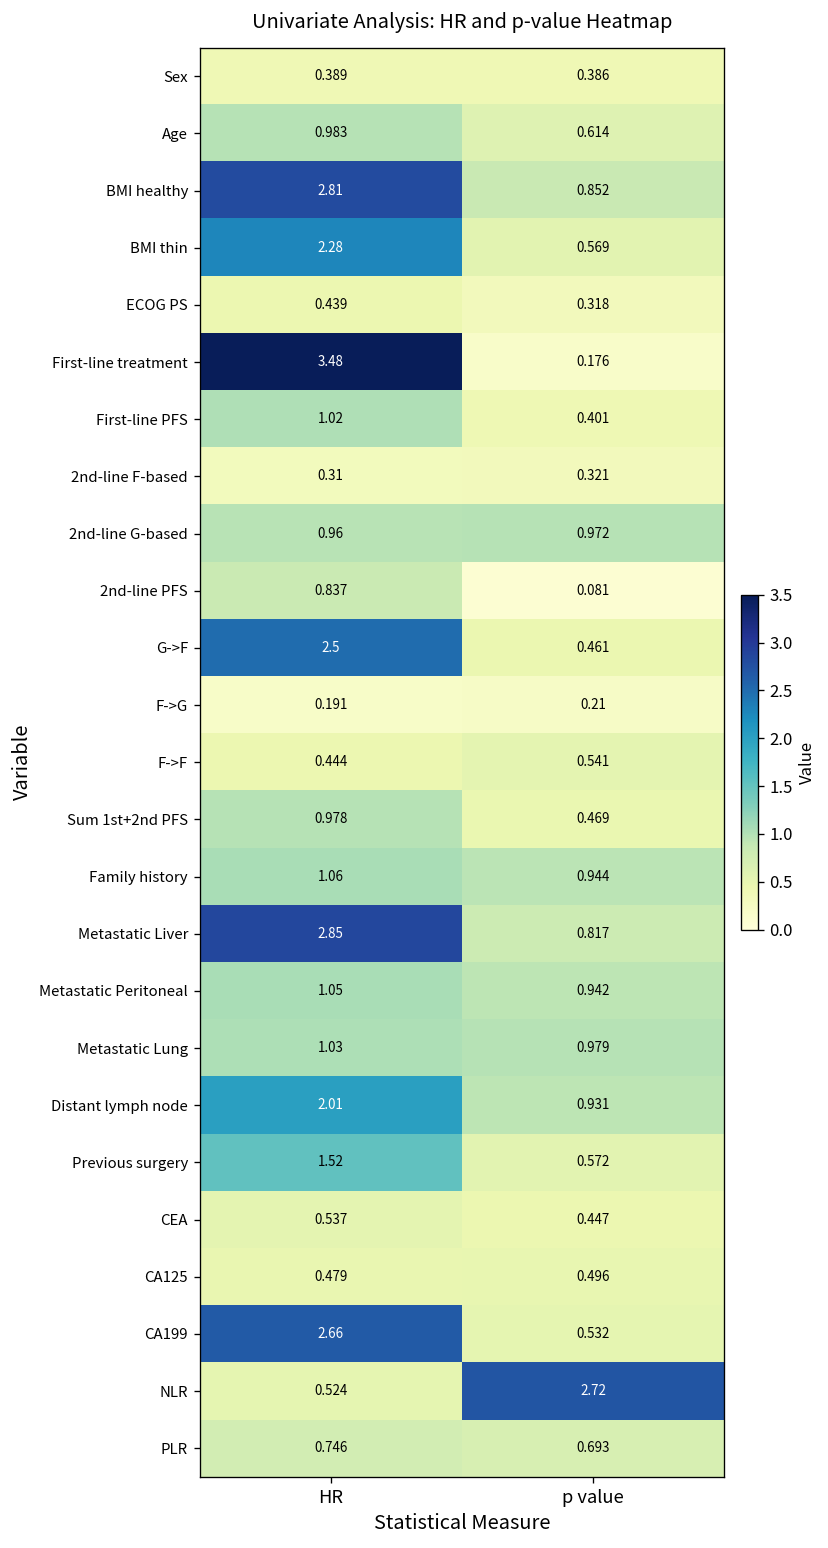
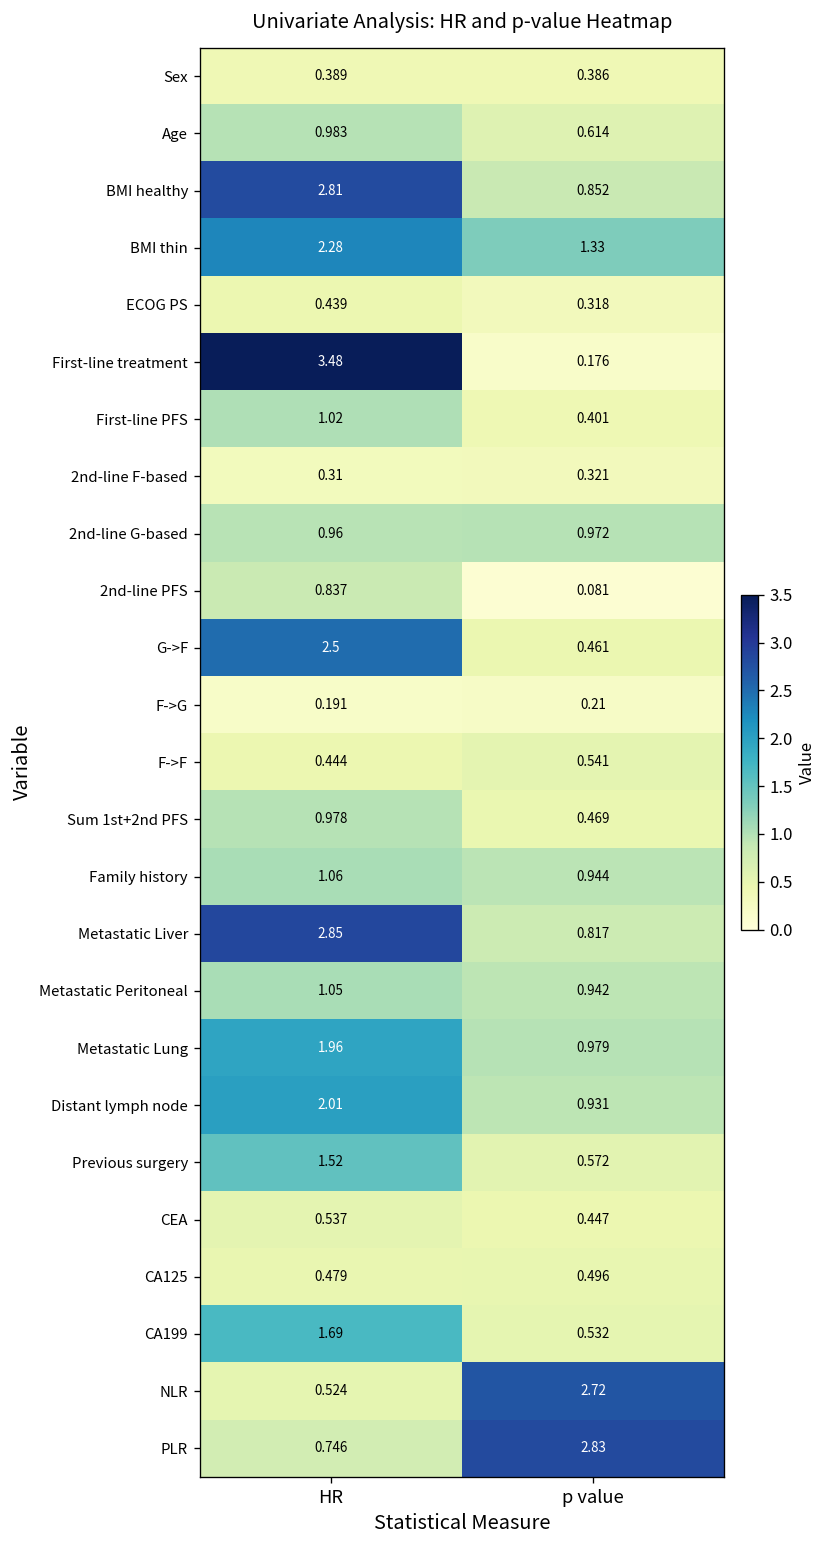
  {
    "Sex": {
      "HR": 0.389,
      "p value": 0.386
    },
    "Age": {
      "HR": 0.983,
      "p value": 0.614
    },
    "BMI healthy": {
      "HR": 2.81,
      "p value": 0.852
    },
    "BMI thin": {
      "HR": 2.28,
-     "p value": 0.569
+     "p value": 1.33
    },
    "ECOG PS": {
      "HR": 0.439,
      "p value": 0.318
    },
    "First-line treatment": {
      "HR": 3.48,
      "p value": 0.176
    },
    "First-line PFS": {
      "HR": 1.02,
      "p value": 0.401
    },
    "2nd-line F-based": {
      "HR": 0.31,
      "p value": 0.321
    },
    "2nd-line G-based": {
      "HR": 0.96,
      "p value": 0.972
    },
    "2nd-line PFS": {
      "HR": 0.837,
      "p value": 0.081
    },
    "G->F": {
      "HR": 2.5,
      "p value": 0.461
    },
    "F->G": {
      "HR": 0.191,
      "p value": 0.21
    },
    "F->F": {
      "HR": 0.444,
      "p value": 0.541
    },
    "Sum 1st+2nd PFS": {
      "HR": 0.978,
      "p value": 0.469
    },
    "Family history": {
      "HR": 1.06,
      "p value": 0.944
    },
    "Metastatic Liver": {
      "HR": 2.85,
      "p value": 0.817
    },
    "Metastatic Peritoneal": {
      "HR": 1.05,
      "p value": 0.942
    },
    "Metastatic Lung": {
-     "HR": 1.03,
+     "HR": 1.96,
      "p value": 0.979
    },
    "Distant lymph node": {
      "HR": 2.01,
      "p value": 0.931
    },
    "Previous surgery": {
      "HR": 1.52,
      "p value": 0.572
    },
    "CEA": {
      "HR": 0.537,
      "p value": 0.447
    },
    "CA125": {
      "HR": 0.479,
      "p value": 0.496
    },
    "CA199": {
-     "HR": 2.66,
+     "HR": 1.69,
      "p value": 0.532
    },
    "NLR": {
      "HR": 0.524,
      "p value": 2.72
    },
    "PLR": {
      "HR": 0.746,
-     "p value": 0.693
+     "p value": 2.83
    }
  }
